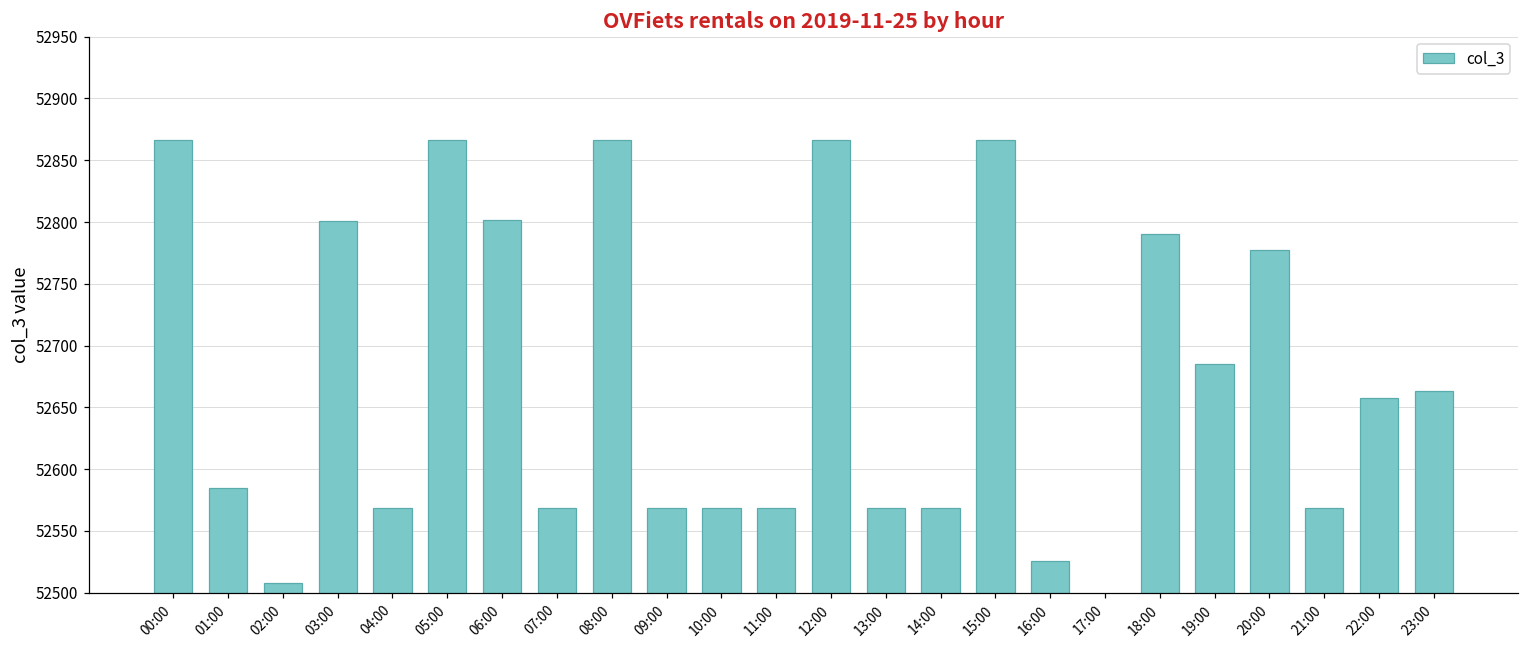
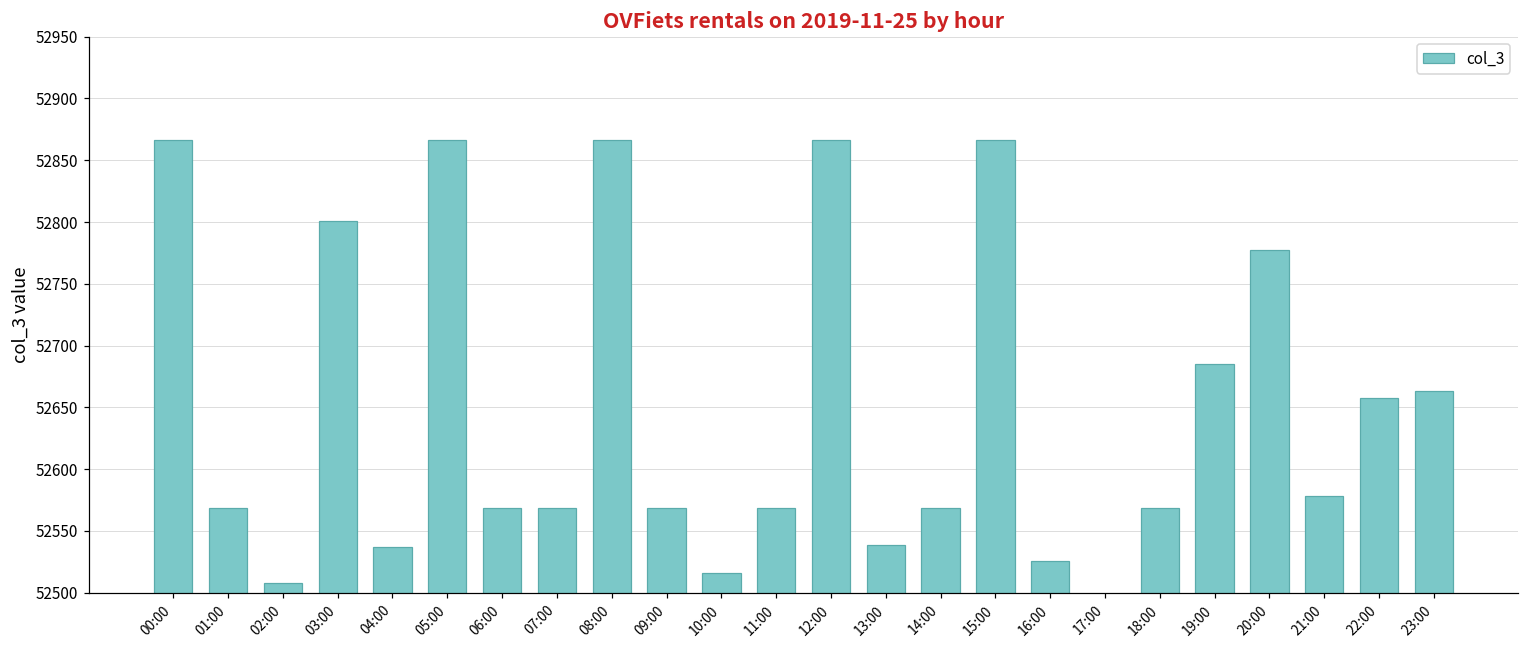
  {
    "00:00": 52866,
-   "01:00": 52585,
+   "01:00": 52569,
    "02:00": 52508,
    "03:00": 52801,
-   "04:00": 52569,
+   "04:00": 52537,
    "05:00": 52866,
-   "06:00": 52802,
+   "06:00": 52569,
    "07:00": 52569,
    "08:00": 52866,
    "09:00": 52569,
-   "10:00": 52569,
+   "10:00": 52516,
    "11:00": 52569,
    "12:00": 52866,
-   "13:00": 52569,
+   "13:00": 52539,
    "14:00": 52569,
    "15:00": 52866,
    "16:00": 52526,
    "17:00": 52499,
-   "18:00": 52790,
+   "18:00": 52569,
    "19:00": 52685,
    "20:00": 52777,
-   "21:00": 52569,
+   "21:00": 52578,
    "22:00": 52658,
    "23:00": 52663
  }
